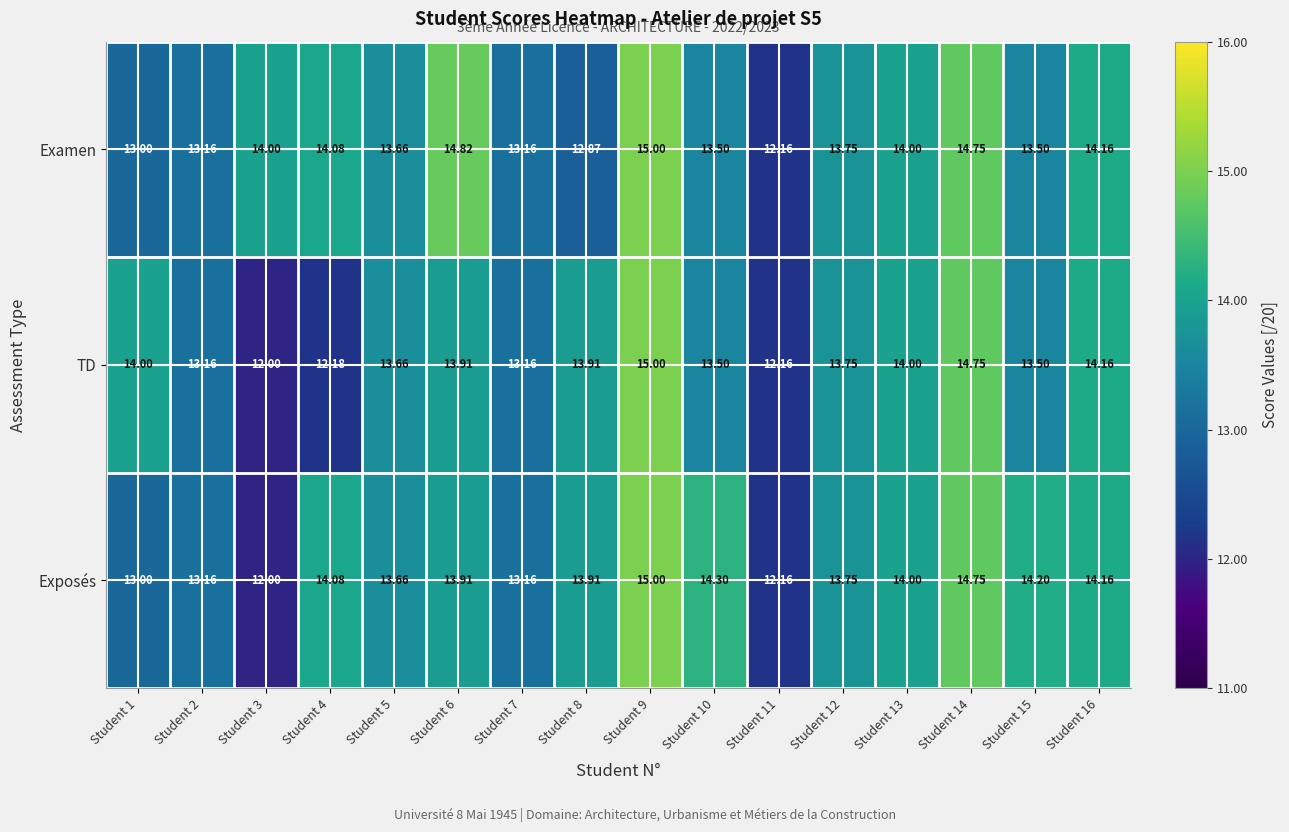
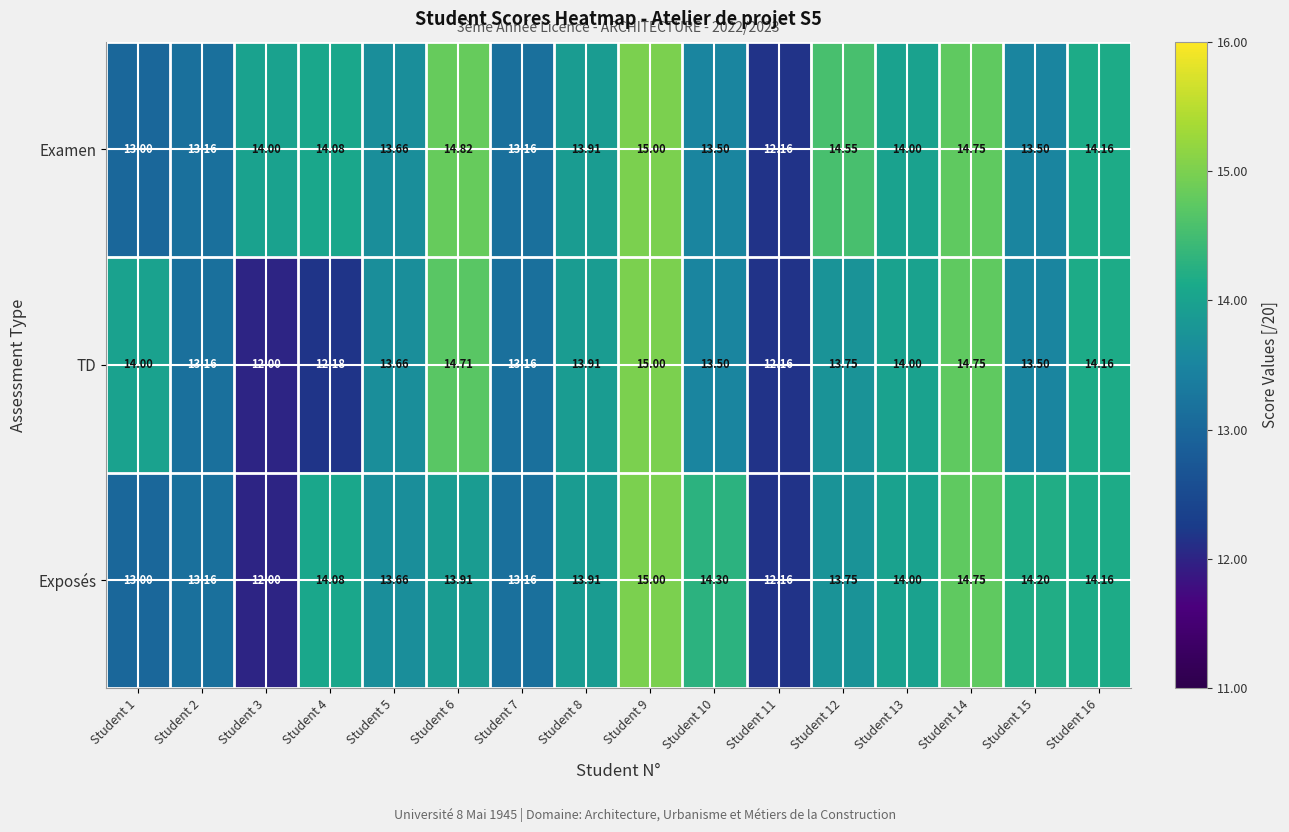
  {
    "Examen": {
      "Student 1": 13.00,
      "Student 2": 13.16,
      "Student 3": 14.00,
      "Student 4": 14.08,
      "Student 5": 13.66,
      "Student 6": 14.82,
      "Student 7": 13.16,
-     "Student 8": 12.87,
+     "Student 8": 13.91,
      "Student 9": 15.00,
      "Student 10": 13.50,
      "Student 11": 12.16,
-     "Student 12": 13.75,
+     "Student 12": 14.55,
      "Student 13": 14.00,
      "Student 14": 14.75,
      "Student 15": 13.50,
      "Student 16": 14.16
    },
    "TD": {
      "Student 1": 14.00,
      "Student 2": 13.16,
      "Student 3": 12.00,
      "Student 4": 12.18,
      "Student 5": 13.66,
-     "Student 6": 13.91,
+     "Student 6": 14.71,
      "Student 7": 13.16,
      "Student 8": 13.91,
      "Student 9": 15.00,
      "Student 10": 13.50,
      "Student 11": 12.16,
      "Student 12": 13.75,
      "Student 13": 14.00,
      "Student 14": 14.75,
      "Student 15": 13.50,
      "Student 16": 14.16
    },
    "Exposés": {
      "Student 1": 13.00,
      "Student 2": 13.16,
      "Student 3": 12.00,
      "Student 4": 14.08,
      "Student 5": 13.66,
      "Student 6": 13.91,
      "Student 7": 13.16,
      "Student 8": 13.91,
      "Student 9": 15.00,
      "Student 10": 14.30,
      "Student 11": 12.16,
      "Student 12": 13.75,
      "Student 13": 14.00,
      "Student 14": 14.75,
      "Student 15": 14.20,
      "Student 16": 14.16
    }
  }
